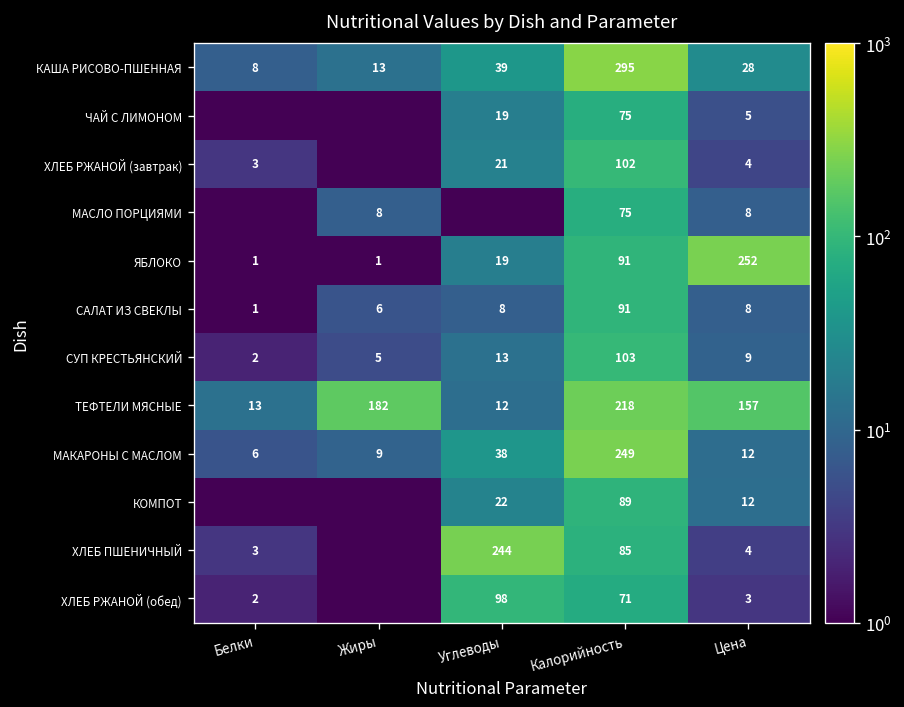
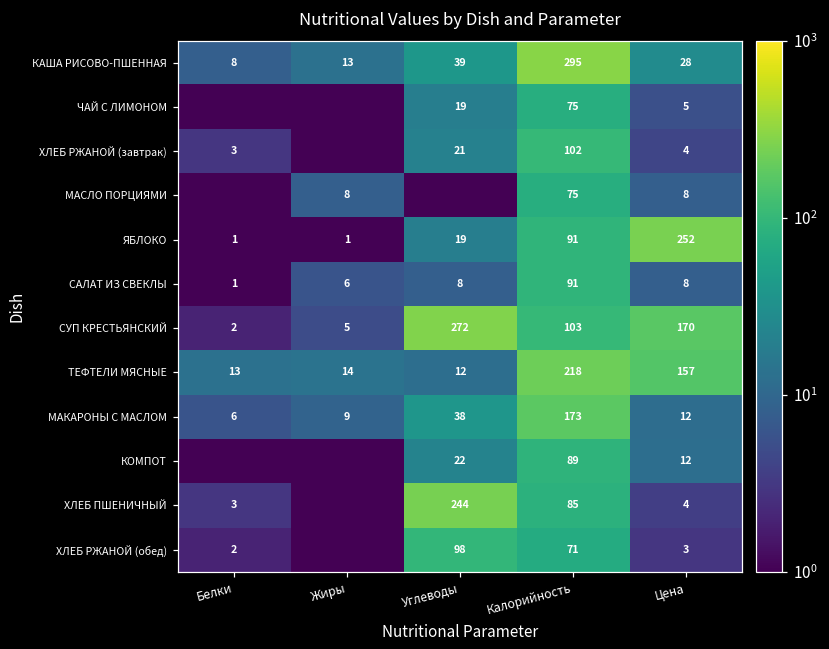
  {
    "КАША РИСОВО-ПШЕННАЯ": {
      "Белки": 8,
      "Жиры": 13,
      "Углеводы": 39,
      "Калорийность": 295,
      "Цена": 28
    },
    "ЧАЙ С ЛИМОНОМ": {
      "Углеводы": 19,
      "Калорийность": 75,
      "Цена": 5
    },
    "ХЛЕБ РЖАНОЙ (завтрак)": {
      "Белки": 3,
      "Углеводы": 21,
      "Калорийность": 102,
      "Цена": 4
    },
    "МАСЛО ПОРЦИЯМИ": {
      "Жиры": 8,
      "Калорийность": 75,
      "Цена": 8
    },
    "ЯБЛОКО": {
      "Белки": 1,
      "Жиры": 1,
      "Углеводы": 19,
      "Калорийность": 91,
      "Цена": 252
    },
    "САЛАТ ИЗ СВЕКЛЫ": {
      "Белки": 1,
      "Жиры": 6,
      "Углеводы": 8,
      "Калорийность": 91,
      "Цена": 8
    },
    "СУП КРЕСТЬЯНСКИЙ": {
      "Белки": 2,
      "Жиры": 5,
-     "Углеводы": 13,
+     "Углеводы": 272,
      "Калорийность": 103,
-     "Цена": 9
+     "Цена": 170
    },
    "ТЕФТЕЛИ МЯСНЫЕ": {
      "Белки": 13,
-     "Жиры": 182,
+     "Жиры": 14,
      "Углеводы": 12,
      "Калорийность": 218,
      "Цена": 157
    },
    "МАКАРОНЫ С МАСЛОМ": {
      "Белки": 6,
      "Жиры": 9,
      "Углеводы": 38,
-     "Калорийность": 249,
+     "Калорийность": 173,
      "Цена": 12
    },
    "КОМПОТ": {
      "Углеводы": 22,
      "Калорийность": 89,
      "Цена": 12
    },
    "ХЛЕБ ПШЕНИЧНЫЙ": {
      "Белки": 3,
      "Углеводы": 244,
      "Калорийность": 85,
      "Цена": 4
    },
    "ХЛЕБ РЖАНОЙ (обед)": {
      "Белки": 2,
      "Углеводы": 98,
      "Калорийность": 71,
      "Цена": 3
    }
  }
